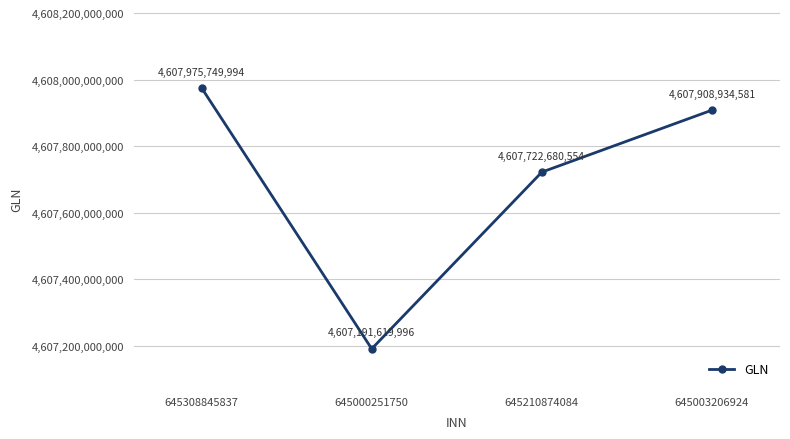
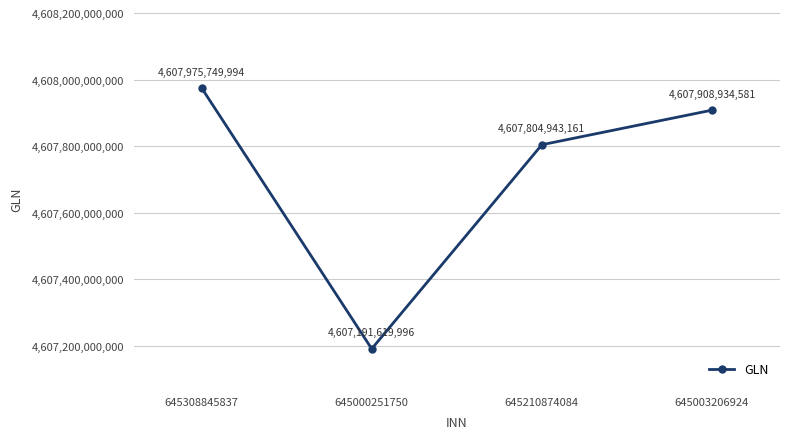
  {
    "645308845837": "4,607,975,749,994",
    "645000251750": "4,607,191,619,996",
-   "645210874084": "4,607,722,680,554",
+   "645210874084": "4,607,804,943,161",
    "645003206924": "4,607,908,934,581"
  }
